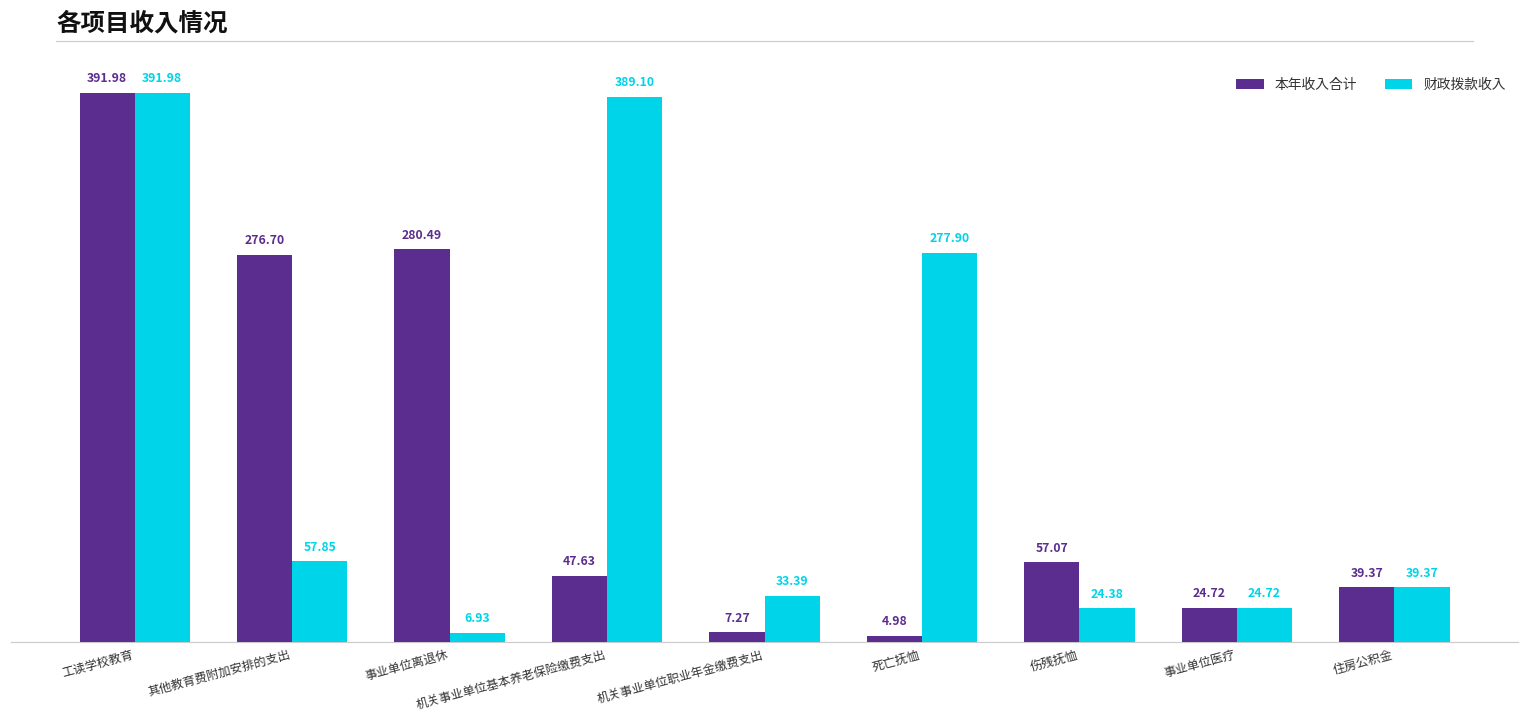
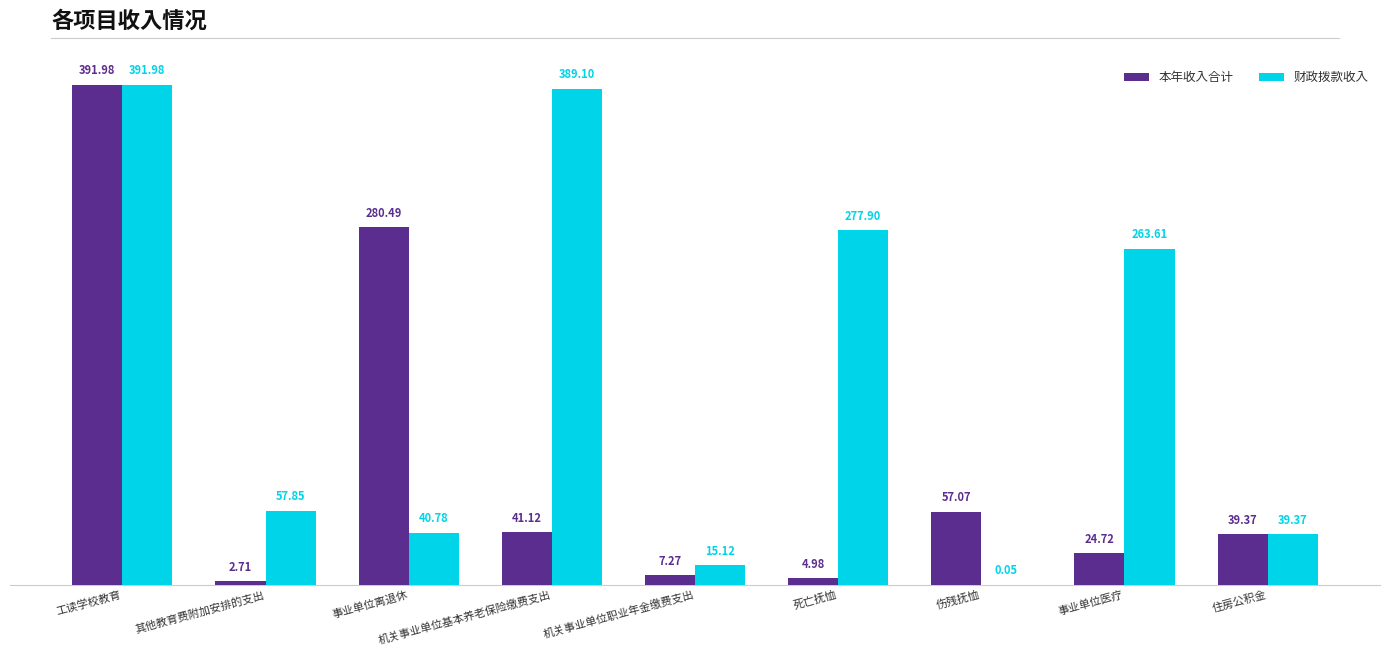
  {
    "本年收入合计": {
      "工读学校教育": 391.98,
-     "其他教育费附加安排的支出": 276.70,
+     "其他教育费附加安排的支出": 2.71,
      "事业单位离退休": 280.49,
-     "机关事业单位基本养老保险缴费支出": 47.63,
+     "机关事业单位基本养老保险缴费支出": 41.12,
      "机关事业单位职业年金缴费支出": 7.27,
      "死亡抚恤": 4.98,
      "伤残抚恤": 57.07,
      "事业单位医疗": 24.72,
      "住房公积金": 39.37
    },
    "财政拨款收入": {
      "工读学校教育": 391.98,
      "其他教育费附加安排的支出": 57.85,
-     "事业单位离退休": 6.93,
+     "事业单位离退休": 40.78,
      "机关事业单位基本养老保险缴费支出": 389.10,
-     "机关事业单位职业年金缴费支出": 33.39,
+     "机关事业单位职业年金缴费支出": 15.12,
      "死亡抚恤": 277.90,
-     "伤残抚恤": 24.38,
-     "事业单位医疗": 24.72,
+     "伤残抚恤": 0.05,
+     "事业单位医疗": 263.61,
      "住房公积金": 39.37
    }
  }
